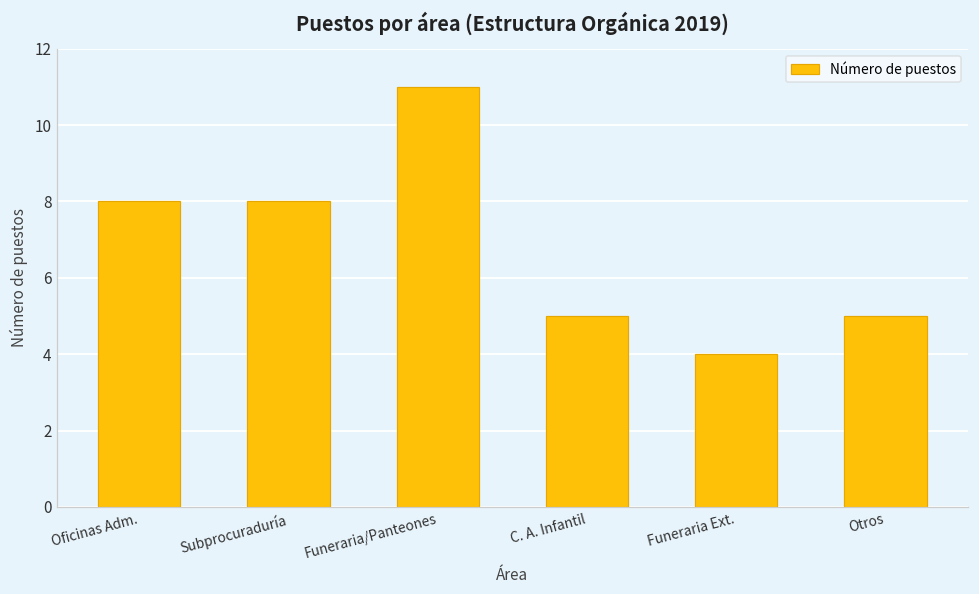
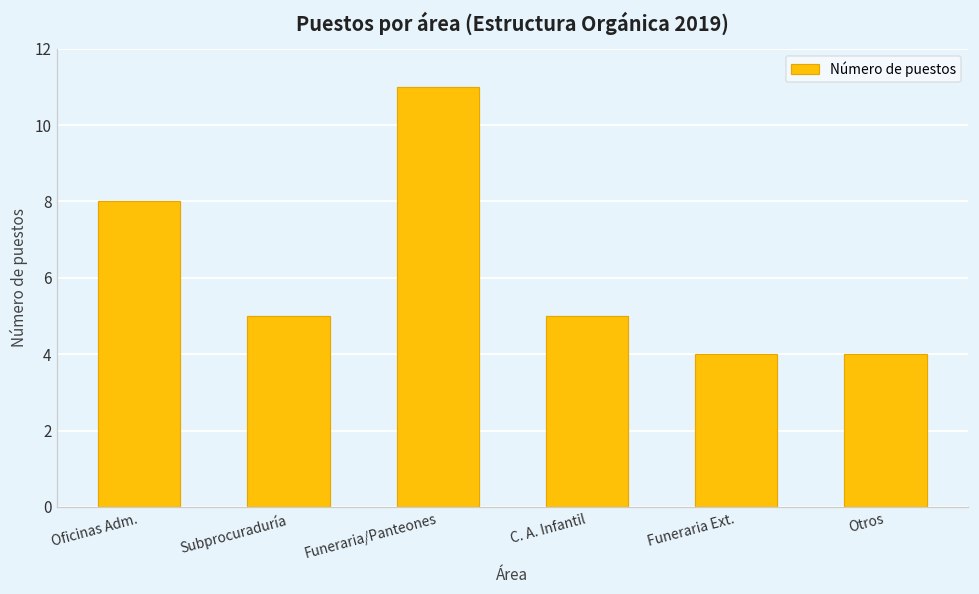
  {
    "Oficinas Adm.": 8,
-   "Subprocuraduría": 8,
+   "Subprocuraduría": 5,
    "Funeraria/Panteones": 11,
    "C. A. Infantil": 5,
    "Funeraria Ext.": 4,
-   "Otros": 5
+   "Otros": 4
  }
